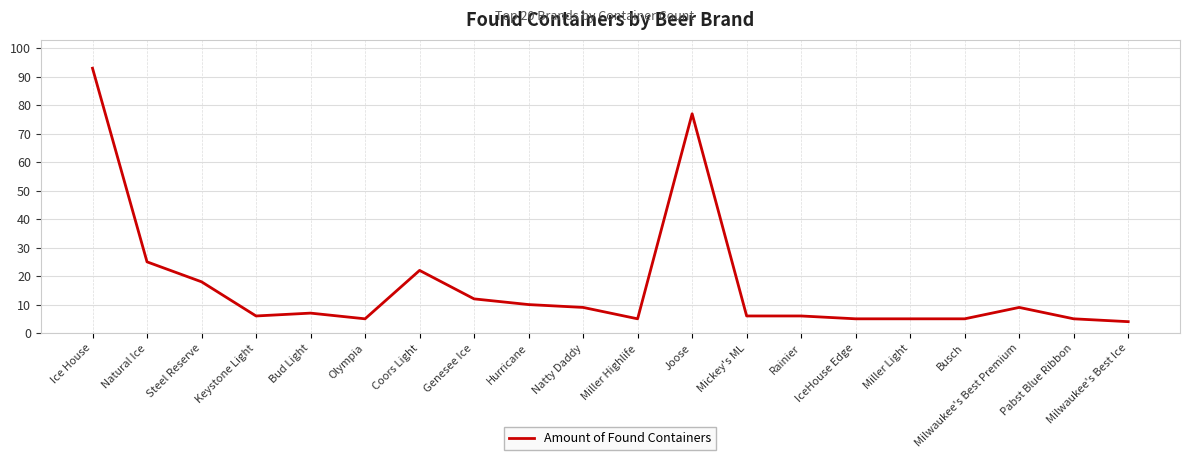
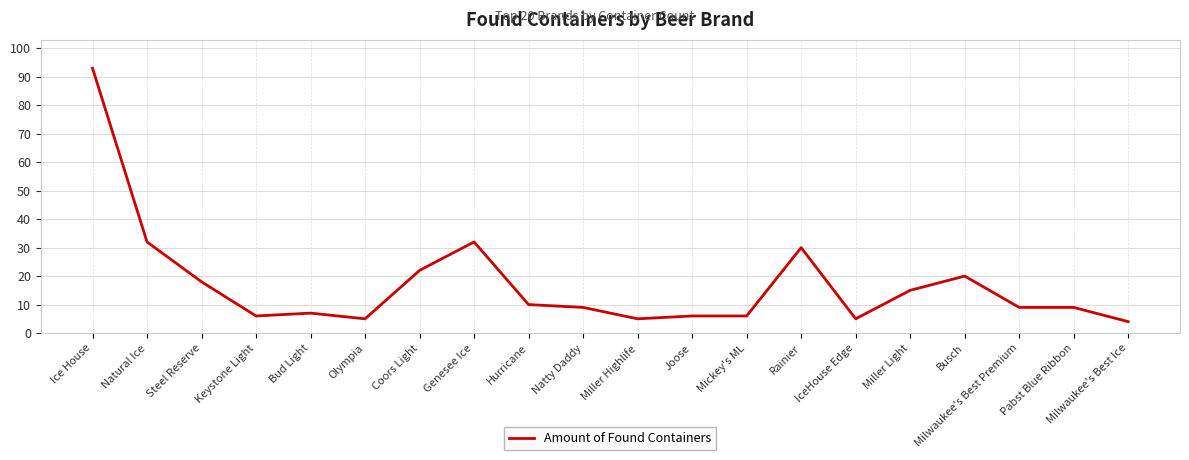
  {
    "Ice House": 93,
-   "Natural Ice": 25,
+   "Natural Ice": 32,
    "Steel Reserve": 18,
    "Keystone Light": 6,
    "Bud Light": 7,
    "Olympia": 5,
    "Coors Light": 22,
-   "Genesee Ice": 12,
+   "Genesee Ice": 32,
    "Hurricane": 10,
    "Natty Daddy": 9,
    "Miller Highlife": 5,
-   "Joose": 77,
+   "Joose": 6,
    "Mickey's ML": 6,
-   "Rainier": 6,
+   "Rainier": 30,
    "IceHouse Edge": 5,
-   "Miller Light": 5,
-   "Busch": 5,
+   "Miller Light": 15,
+   "Busch": 20,
    "Milwaukee's Best Premium": 9,
-   "Pabst Blue Ribbon": 5,
+   "Pabst Blue Ribbon": 9,
    "Milwaukee's Best Ice": 4
  }
